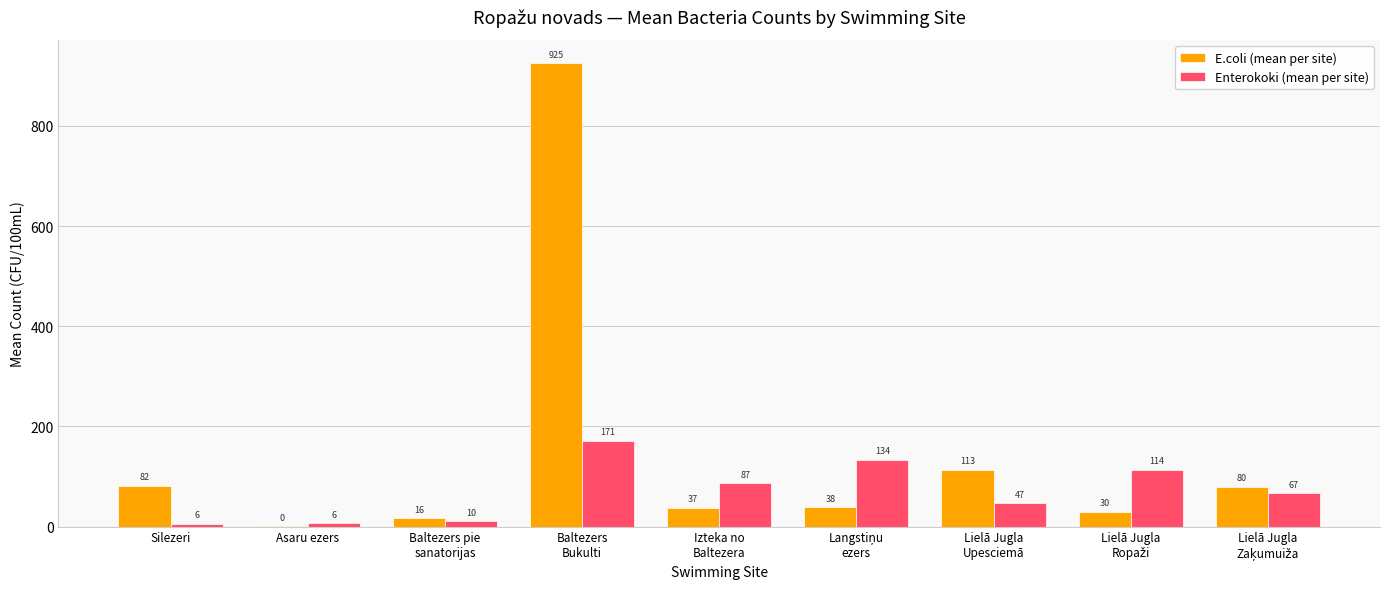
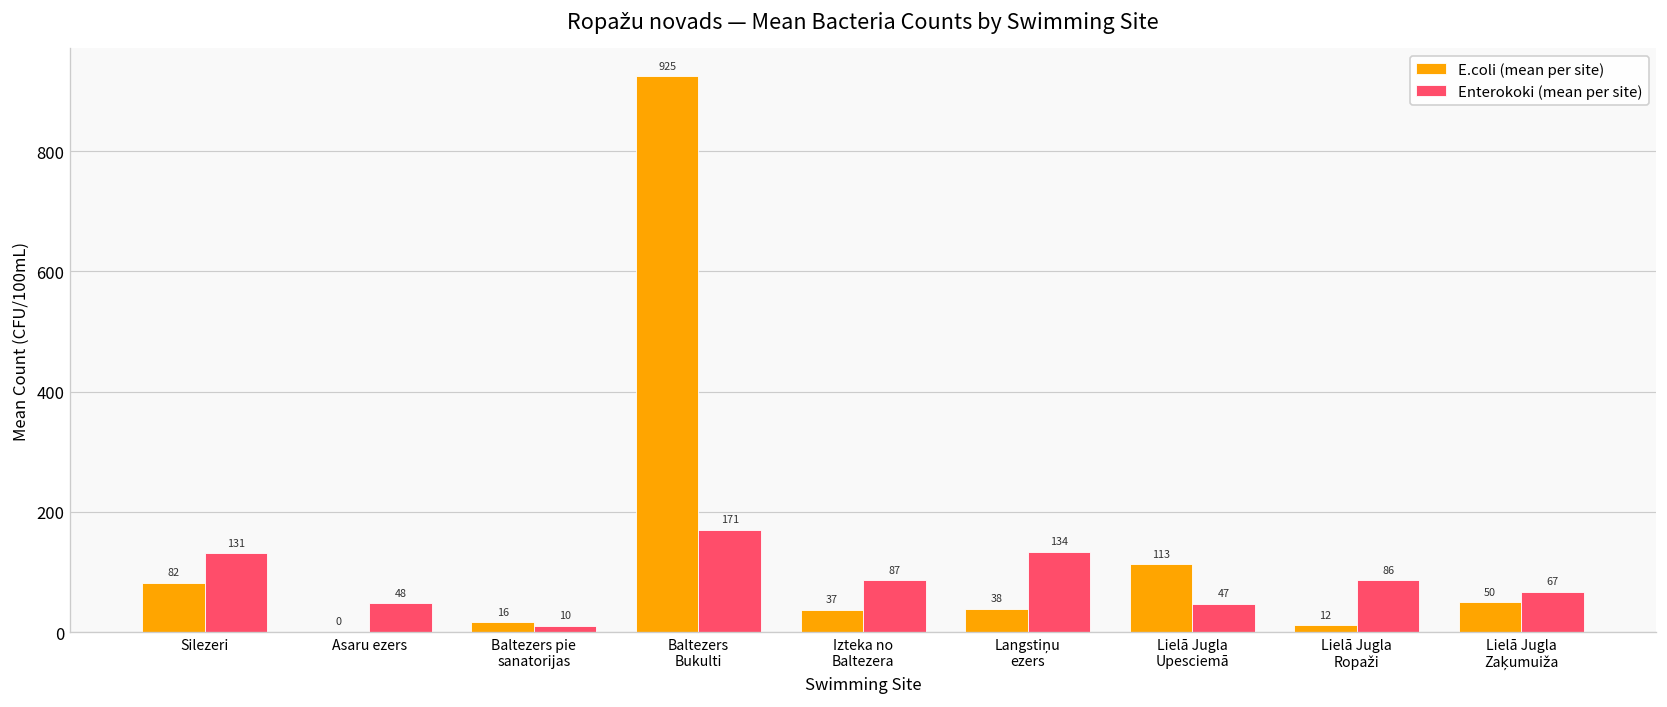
  {
    "E.coli (mean per site)": {
      "Silezeri": 82,
      "Asaru ezers": 0,
      "Baltezers pie sanatorijas": 16,
      "Baltezers Bukulti": 925,
      "Izteka no Baltezera": 37,
      "Langstiņu ezers": 38,
      "Lielā Jugla Upesciemā": 113,
-     "Lielā Jugla Ropaži": 30,
-     "Lielā Jugla Zaķumuiža": 80
+     "Lielā Jugla Ropaži": 12,
+     "Lielā Jugla Zaķumuiža": 50
    },
    "Enterokoki (mean per site)": {
-     "Silezeri": 6,
-     "Asaru ezers": 6,
+     "Silezeri": 131,
+     "Asaru ezers": 48,
      "Baltezers pie sanatorijas": 10,
      "Baltezers Bukulti": 171,
      "Izteka no Baltezera": 87,
      "Langstiņu ezers": 134,
      "Lielā Jugla Upesciemā": 47,
-     "Lielā Jugla Ropaži": 114,
+     "Lielā Jugla Ropaži": 86,
      "Lielā Jugla Zaķumuiža": 67
    }
  }
